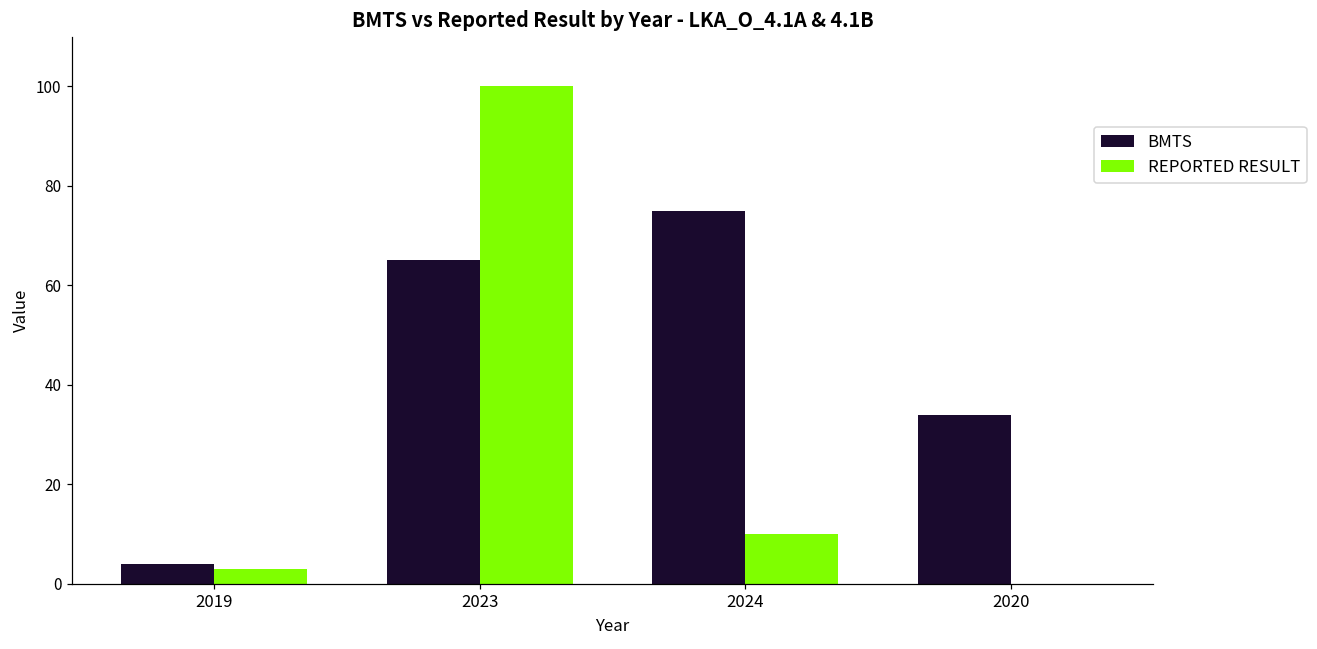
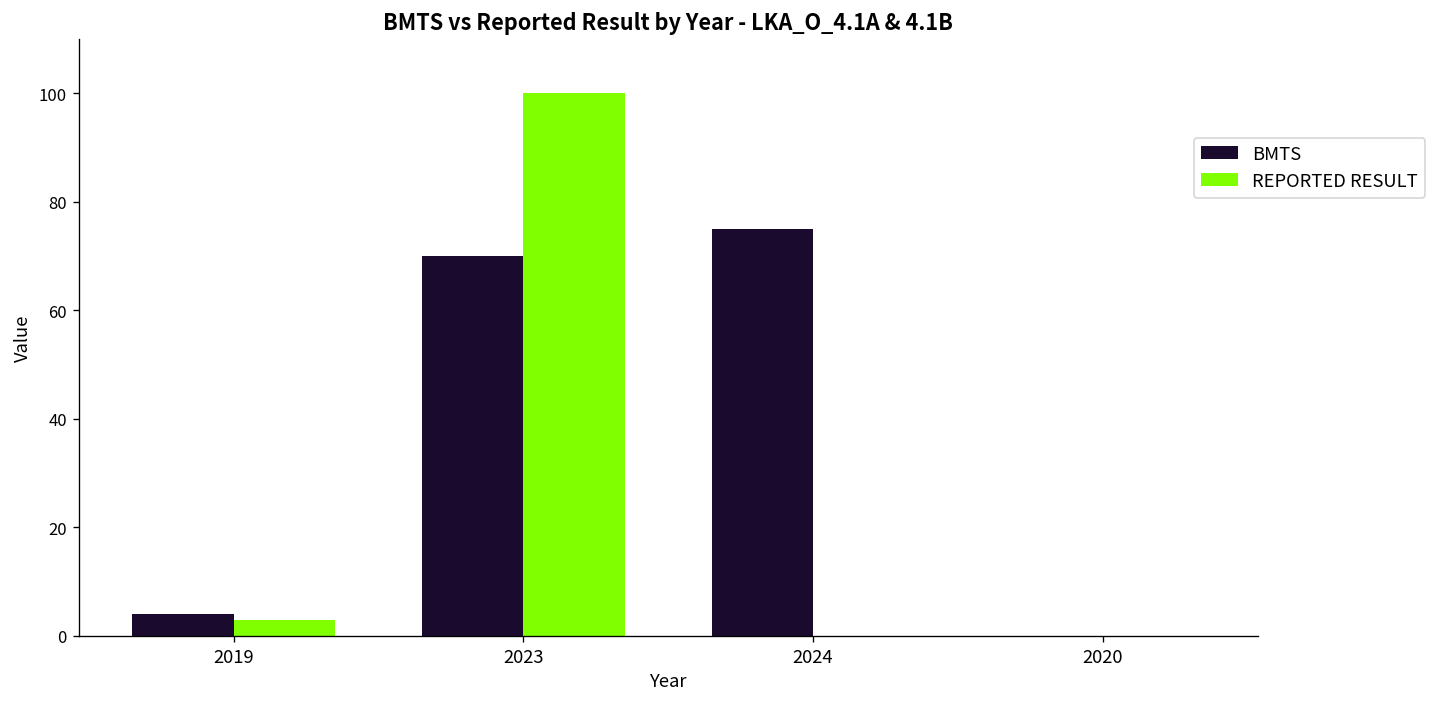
  {
    "BMTS": {
      "2019": 4,
-     "2023": 65,
+     "2023": 70,
      "2024": 75,
-     "2020": 34
+     "2020": 0
    },
    "REPORTED RESULT": {
      "2019": 3,
      "2023": 100,
-     "2024": 10,
+     "2024": 0,
      "2020": 0
    }
  }
